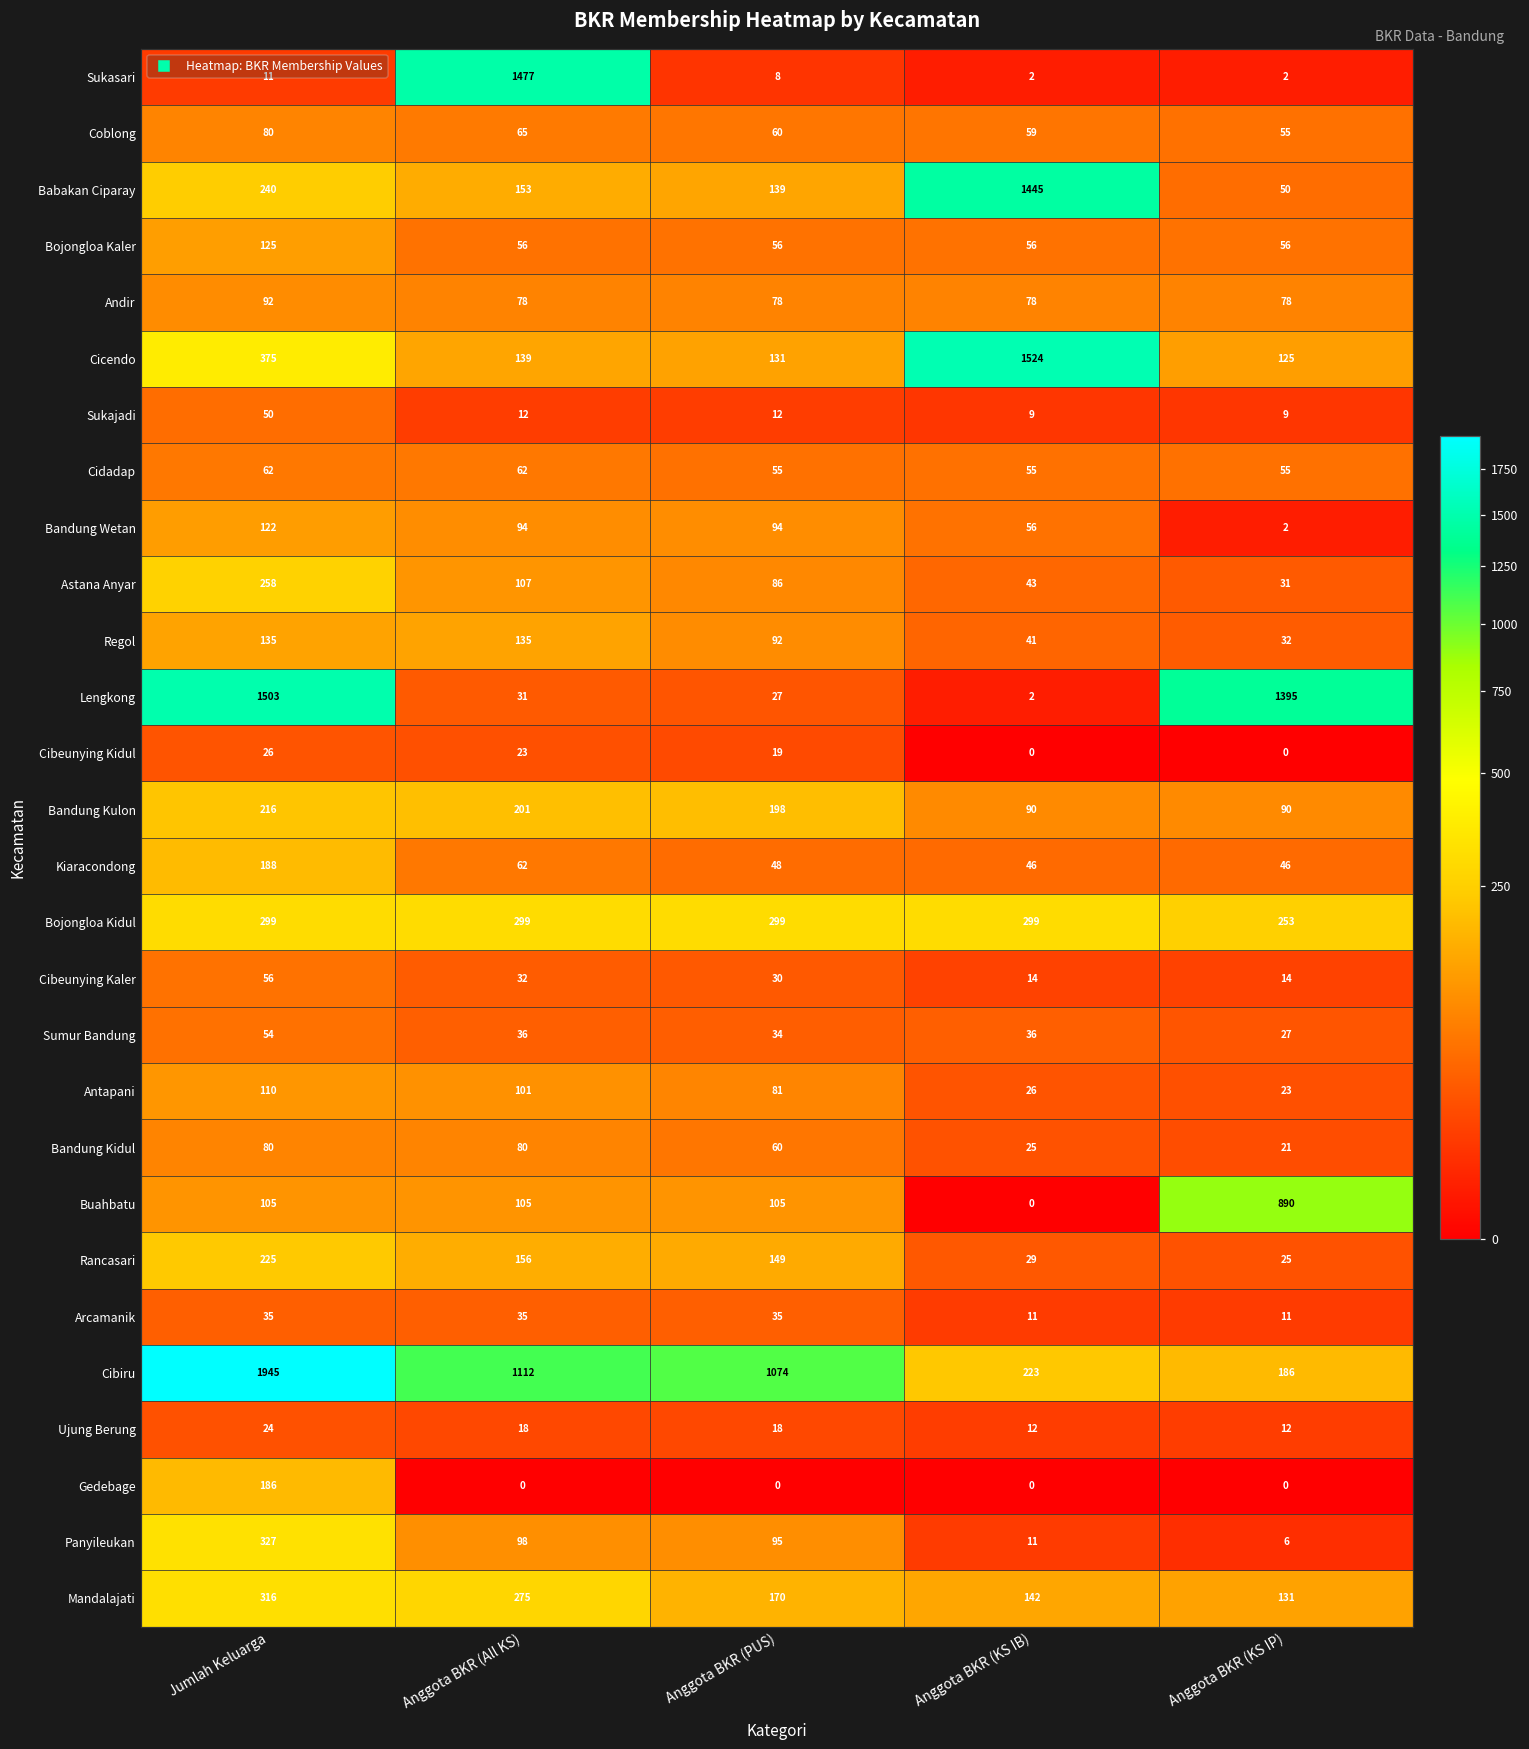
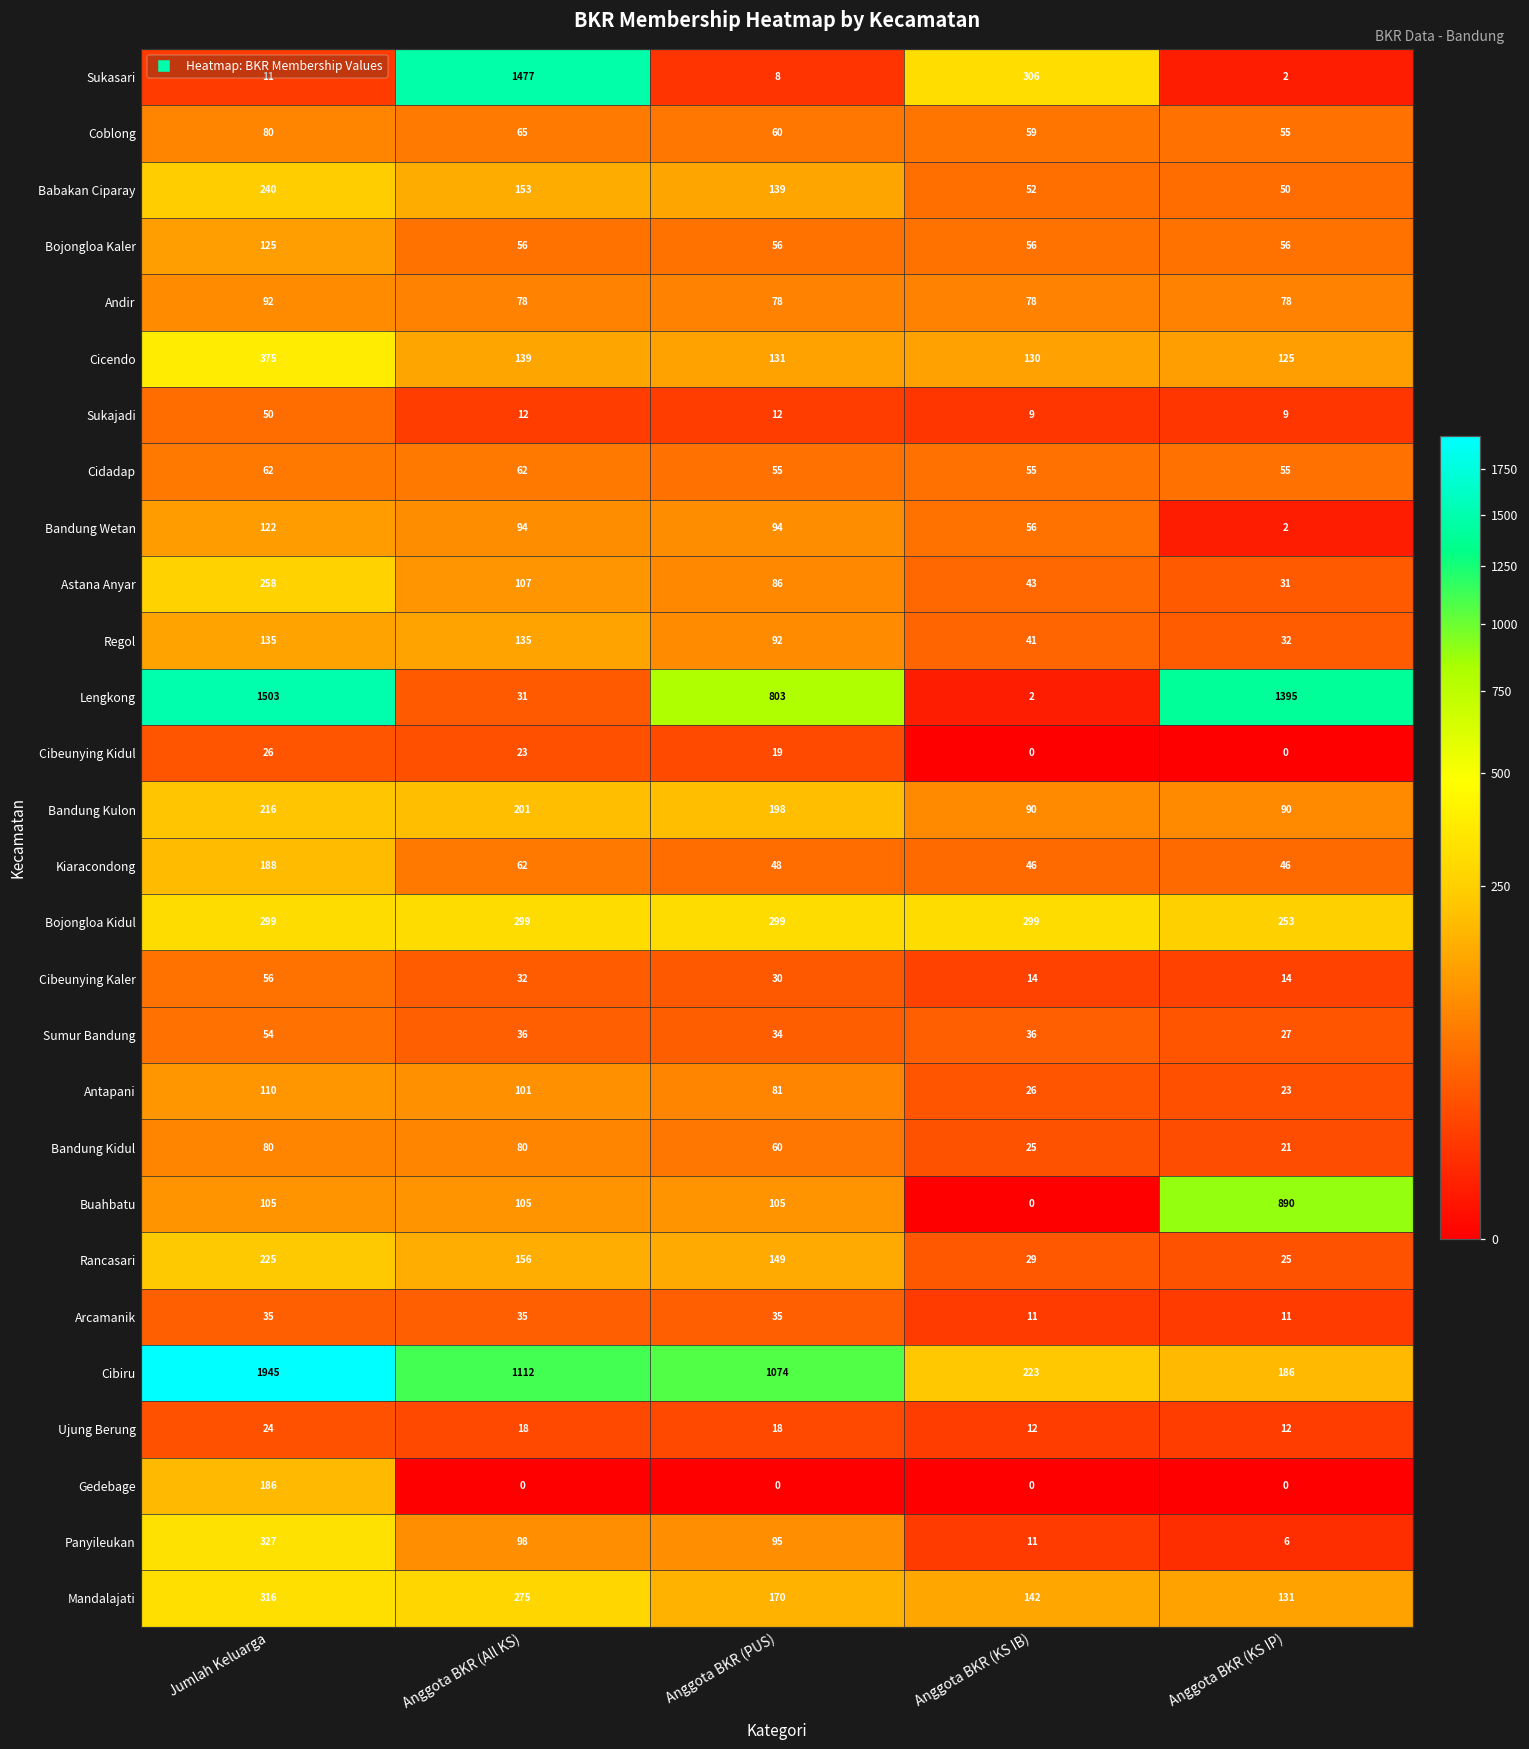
  {
    "Sukasari": {
      "Anggota BKR (All KS)": 1477,
      "Anggota BKR (PUS)": 8,
-     "Anggota BKR (KS IB)": 2,
+     "Anggota BKR (KS IB)": 306,
      "Anggota BKR (KS IP)": 2
    },
    "Coblong": {
      "Jumlah Keluarga": 80,
      "Anggota BKR (All KS)": 65,
      "Anggota BKR (PUS)": 60,
      "Anggota BKR (KS IB)": 59,
      "Anggota BKR (KS IP)": 55
    },
    "Babakan Ciparay": {
      "Jumlah Keluarga": 240,
      "Anggota BKR (All KS)": 153,
      "Anggota BKR (PUS)": 139,
-     "Anggota BKR (KS IB)": 1445,
+     "Anggota BKR (KS IB)": 52,
      "Anggota BKR (KS IP)": 50
    },
    "Bojongloa Kaler": {
      "Jumlah Keluarga": 125,
      "Anggota BKR (All KS)": 56,
      "Anggota BKR (PUS)": 56,
      "Anggota BKR (KS IB)": 56,
      "Anggota BKR (KS IP)": 56
    },
    "Andir": {
      "Jumlah Keluarga": 92,
      "Anggota BKR (All KS)": 78,
      "Anggota BKR (PUS)": 78,
      "Anggota BKR (KS IB)": 78,
      "Anggota BKR (KS IP)": 78
    },
    "Cicendo": {
      "Jumlah Keluarga": 375,
      "Anggota BKR (All KS)": 139,
      "Anggota BKR (PUS)": 131,
-     "Anggota BKR (KS IB)": 1524,
+     "Anggota BKR (KS IB)": 130,
      "Anggota BKR (KS IP)": 125
    },
    "Sukajadi": {
      "Jumlah Keluarga": 50,
      "Anggota BKR (All KS)": 12,
      "Anggota BKR (PUS)": 12,
      "Anggota BKR (KS IB)": 9,
      "Anggota BKR (KS IP)": 9
    },
    "Cidadap": {
      "Jumlah Keluarga": 62,
      "Anggota BKR (All KS)": 62,
      "Anggota BKR (PUS)": 55,
      "Anggota BKR (KS IB)": 55,
      "Anggota BKR (KS IP)": 55
    },
    "Bandung Wetan": {
      "Jumlah Keluarga": 122,
      "Anggota BKR (All KS)": 94,
      "Anggota BKR (PUS)": 94,
      "Anggota BKR (KS IB)": 56,
      "Anggota BKR (KS IP)": 2
    },
    "Astana Anyar": {
      "Jumlah Keluarga": 258,
      "Anggota BKR (All KS)": 107,
      "Anggota BKR (PUS)": 86,
      "Anggota BKR (KS IB)": 43,
      "Anggota BKR (KS IP)": 31
    },
    "Regol": {
      "Jumlah Keluarga": 135,
      "Anggota BKR (All KS)": 135,
      "Anggota BKR (PUS)": 92,
      "Anggota BKR (KS IB)": 41,
      "Anggota BKR (KS IP)": 32
    },
    "Lengkong": {
      "Jumlah Keluarga": 1503,
      "Anggota BKR (All KS)": 31,
-     "Anggota BKR (PUS)": 27,
+     "Anggota BKR (PUS)": 803,
      "Anggota BKR (KS IB)": 2,
      "Anggota BKR (KS IP)": 1395
    },
    "Cibeunying Kidul": {
      "Jumlah Keluarga": 26,
      "Anggota BKR (All KS)": 23,
      "Anggota BKR (PUS)": 19,
      "Anggota BKR (KS IB)": 0,
      "Anggota BKR (KS IP)": 0
    },
    "Bandung Kulon": {
      "Jumlah Keluarga": 216,
      "Anggota BKR (All KS)": 201,
      "Anggota BKR (PUS)": 198,
      "Anggota BKR (KS IB)": 90,
      "Anggota BKR (KS IP)": 90
    },
    "Kiaracondong": {
      "Jumlah Keluarga": 188,
      "Anggota BKR (All KS)": 62,
      "Anggota BKR (PUS)": 48,
      "Anggota BKR (KS IB)": 46,
      "Anggota BKR (KS IP)": 46
    },
    "Bojongloa Kidul": {
      "Jumlah Keluarga": 299,
      "Anggota BKR (All KS)": 299,
      "Anggota BKR (PUS)": 299,
      "Anggota BKR (KS IB)": 299,
      "Anggota BKR (KS IP)": 253
    },
    "Cibeunying Kaler": {
      "Jumlah Keluarga": 56,
      "Anggota BKR (All KS)": 32,
      "Anggota BKR (PUS)": 30,
      "Anggota BKR (KS IB)": 14,
      "Anggota BKR (KS IP)": 14
    },
    "Sumur Bandung": {
      "Jumlah Keluarga": 54,
      "Anggota BKR (All KS)": 36,
      "Anggota BKR (PUS)": 34,
      "Anggota BKR (KS IB)": 36,
      "Anggota BKR (KS IP)": 27
    },
    "Antapani": {
      "Jumlah Keluarga": 110,
      "Anggota BKR (All KS)": 101,
      "Anggota BKR (PUS)": 81,
      "Anggota BKR (KS IB)": 26,
      "Anggota BKR (KS IP)": 23
    },
    "Bandung Kidul": {
      "Jumlah Keluarga": 80,
      "Anggota BKR (All KS)": 80,
      "Anggota BKR (PUS)": 60,
      "Anggota BKR (KS IB)": 25,
      "Anggota BKR (KS IP)": 21
    },
    "Buahbatu": {
      "Jumlah Keluarga": 105,
      "Anggota BKR (All KS)": 105,
      "Anggota BKR (PUS)": 105,
      "Anggota BKR (KS IB)": 0,
      "Anggota BKR (KS IP)": 890
    },
    "Rancasari": {
      "Jumlah Keluarga": 225,
      "Anggota BKR (All KS)": 156,
      "Anggota BKR (PUS)": 149,
      "Anggota BKR (KS IB)": 29,
      "Anggota BKR (KS IP)": 25
    },
    "Arcamanik": {
      "Jumlah Keluarga": 35,
      "Anggota BKR (All KS)": 35,
      "Anggota BKR (PUS)": 35,
      "Anggota BKR (KS IB)": 11,
      "Anggota BKR (KS IP)": 11
    },
    "Cibiru": {
      "Jumlah Keluarga": 1945,
      "Anggota BKR (All KS)": 1112,
      "Anggota BKR (PUS)": 1074,
      "Anggota BKR (KS IB)": 223,
      "Anggota BKR (KS IP)": 186
    },
    "Ujung Berung": {
      "Jumlah Keluarga": 24,
      "Anggota BKR (All KS)": 18,
      "Anggota BKR (PUS)": 18,
      "Anggota BKR (KS IB)": 12,
      "Anggota BKR (KS IP)": 12
    },
    "Gedebage": {
      "Jumlah Keluarga": 186,
      "Anggota BKR (All KS)": 0,
      "Anggota BKR (PUS)": 0,
      "Anggota BKR (KS IB)": 0,
      "Anggota BKR (KS IP)": 0
    },
    "Panyileukan": {
      "Jumlah Keluarga": 327,
      "Anggota BKR (All KS)": 98,
      "Anggota BKR (PUS)": 95,
      "Anggota BKR (KS IB)": 11,
      "Anggota BKR (KS IP)": 6
    },
    "Mandalajati": {
      "Jumlah Keluarga": 316,
      "Anggota BKR (All KS)": 275,
      "Anggota BKR (PUS)": 170,
      "Anggota BKR (KS IB)": 142,
      "Anggota BKR (KS IP)": 131
    }
  }
